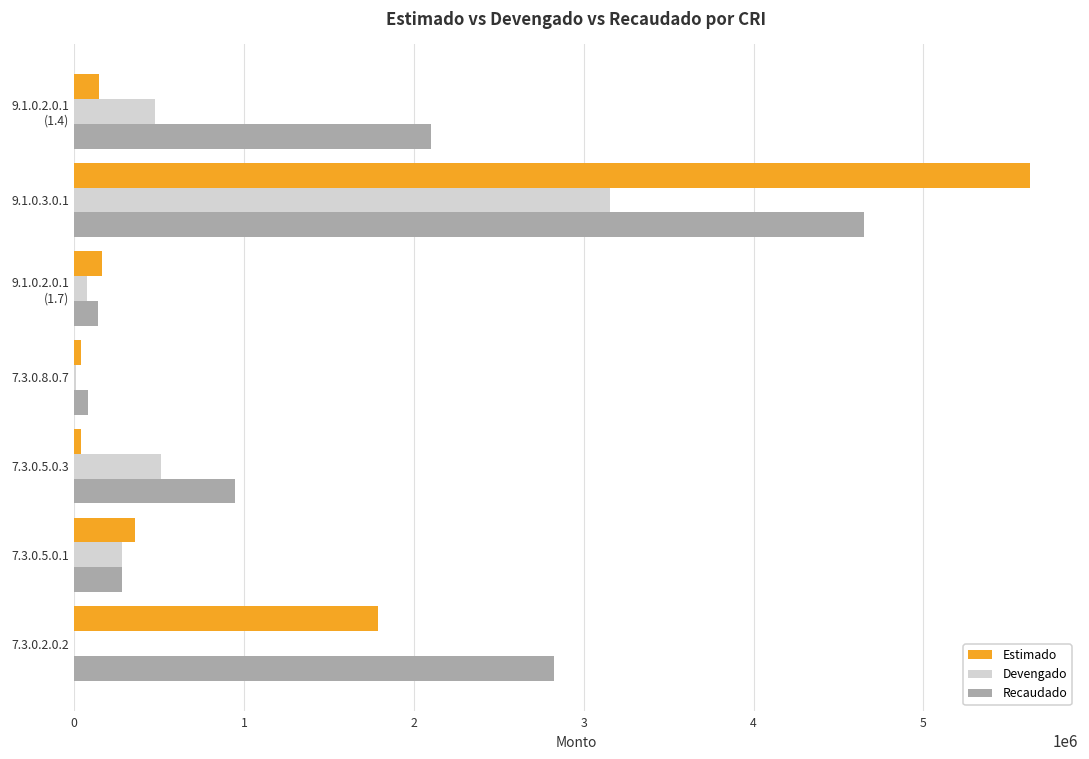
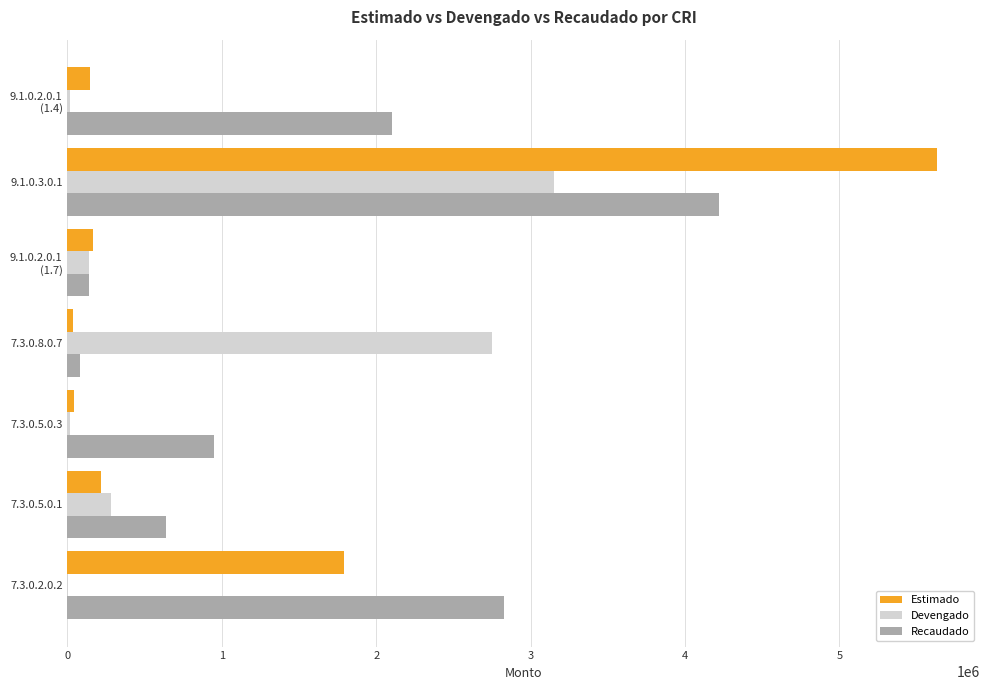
  {
    "Estimado": {
      "9.1.0.2.0.1 (1.4)": 150000,
      "9.1.0.3.0.1": 5630000,
      "9.1.0.2.0.1 (1.7)": 160000,
      "7.3.0.8.0.7": 40000,
      "7.3.0.5.0.3": 40000,
-     "7.3.0.5.0.1": 360000,
+     "7.3.0.5.0.1": 220000,
      "7.3.0.2.0.2": 1790000
    },
    "Devengado": {
-     "9.1.0.2.0.1 (1.4)": 470000,
+     "9.1.0.2.0.1 (1.4)": 20000,
      "9.1.0.3.0.1": 3150000,
-     "9.1.0.2.0.1 (1.7)": 80000,
-     "7.3.0.8.0.7": 10000,
-     "7.3.0.5.0.3": 510000,
+     "9.1.0.2.0.1 (1.7)": 140000,
+     "7.3.0.8.0.7": 2750000,
+     "7.3.0.5.0.3": 20000,
      "7.3.0.5.0.1": 280000
    },
    "Recaudado": {
      "9.1.0.2.0.1 (1.4)": 2100000,
-     "9.1.0.3.0.1": 4650000,
+     "9.1.0.3.0.1": 4220000,
      "9.1.0.2.0.1 (1.7)": 140000,
      "7.3.0.8.0.7": 80000,
      "7.3.0.5.0.3": 950000,
-     "7.3.0.5.0.1": 280000,
+     "7.3.0.5.0.1": 640000,
      "7.3.0.2.0.2": 2830000
    }
  }
